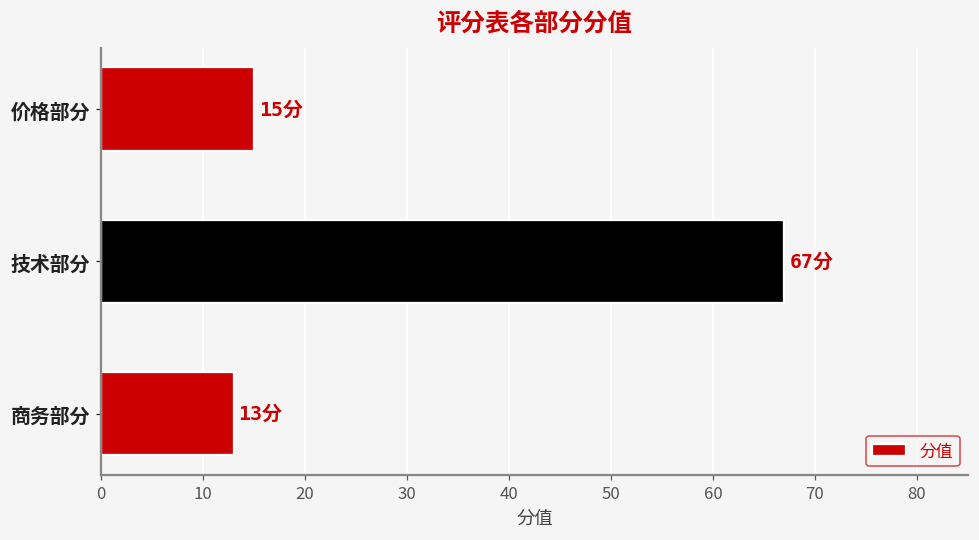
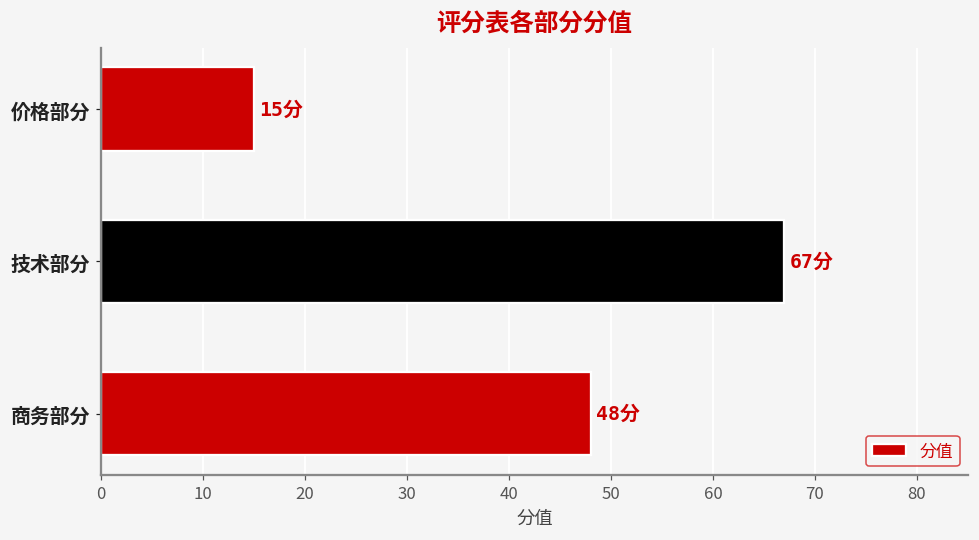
  {
    "价格部分": "15分",
    "技术部分": "67分",
-   "商务部分": "13分"
+   "商务部分": "48分"
  }
